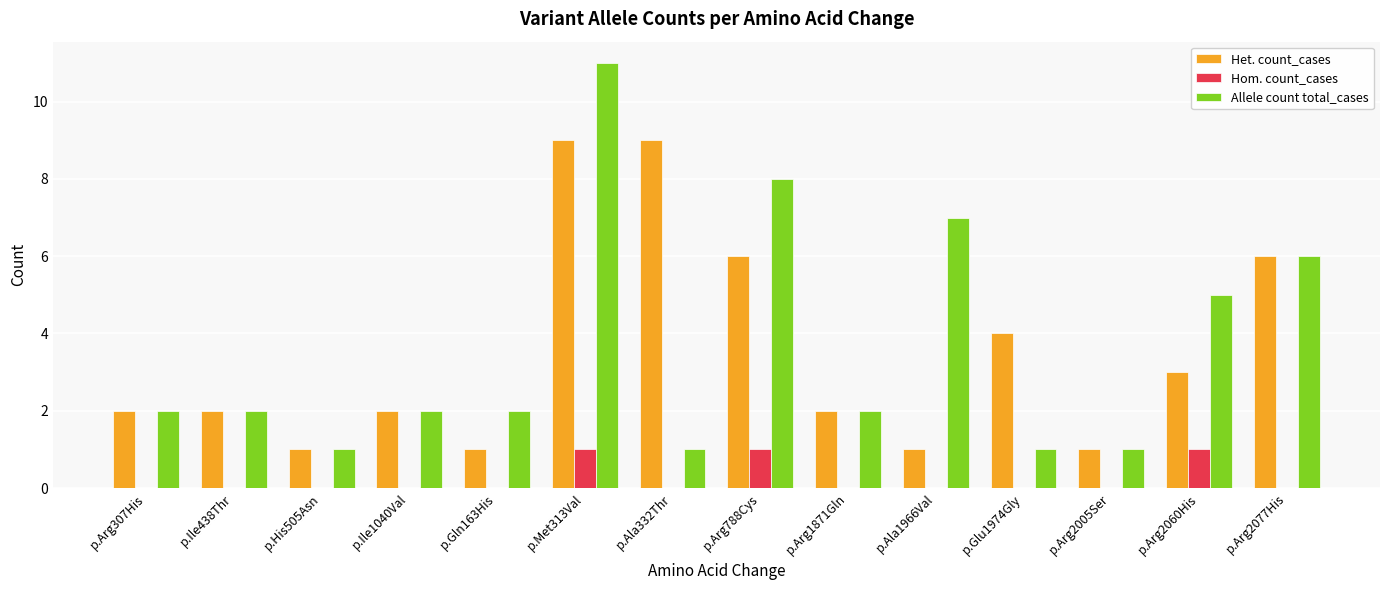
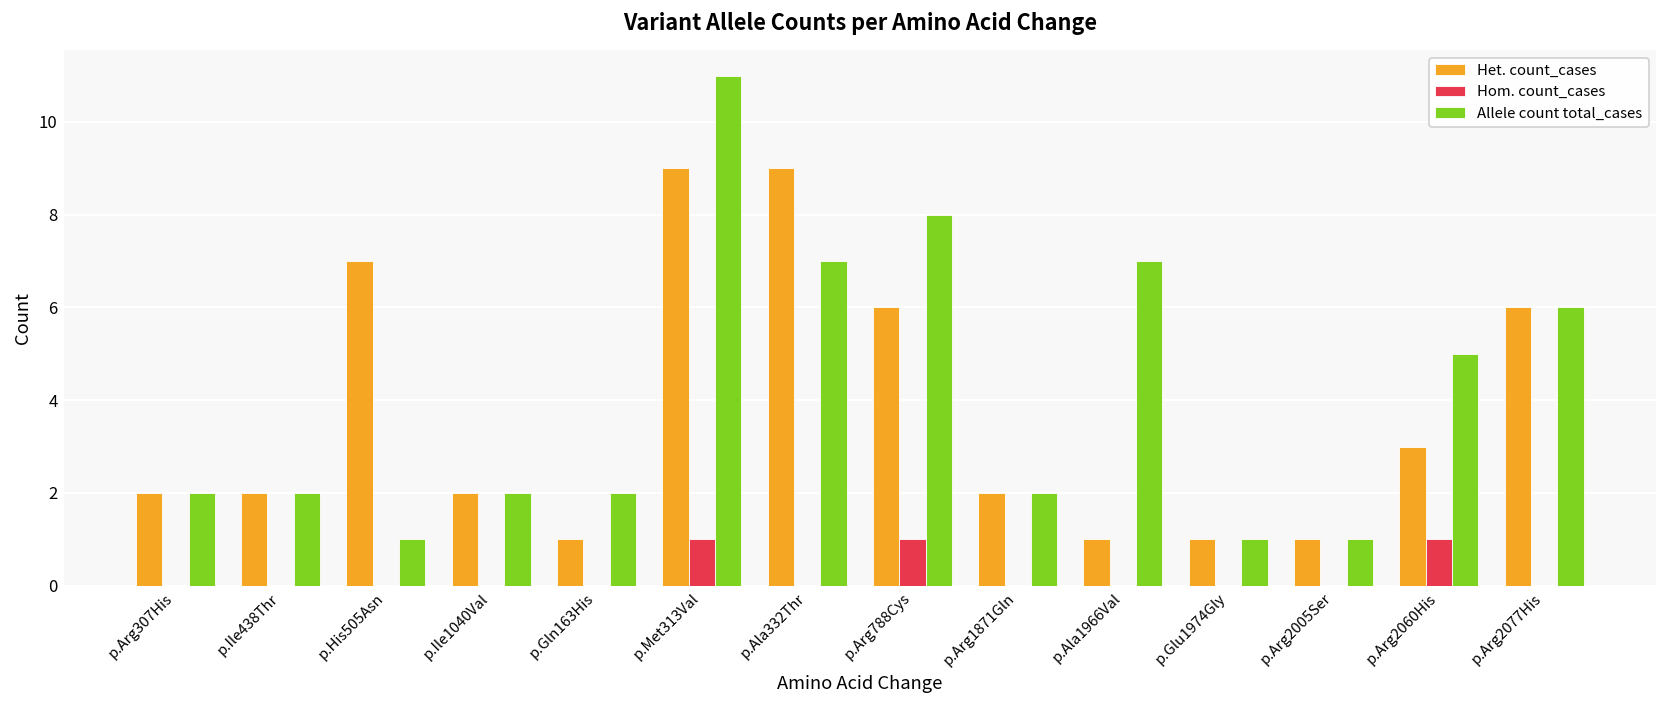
  {
    "Het. count_cases": {
      "p.Arg307His": 2,
      "p.Ile438Thr": 2,
-     "p.His505Asn": 1,
+     "p.His505Asn": 7,
      "p.Ile1040Val": 2,
      "p.Gln163His": 1,
      "p.Met313Val": 9,
      "p.Ala332Thr": 9,
      "p.Arg788Cys": 6,
      "p.Arg1871Gln": 2,
      "p.Ala1966Val": 1,
-     "p.Glu1974Gly": 4,
+     "p.Glu1974Gly": 1,
      "p.Arg2005Ser": 1,
      "p.Arg2060His": 3,
      "p.Arg2077His": 6
    },
    "Hom. count_cases": {
      "p.Arg307His": 0,
      "p.Ile438Thr": 0,
      "p.His505Asn": 0,
      "p.Ile1040Val": 0,
      "p.Gln163His": 0,
      "p.Met313Val": 1,
      "p.Ala332Thr": 0,
      "p.Arg788Cys": 1,
      "p.Arg1871Gln": 0,
      "p.Ala1966Val": 0,
      "p.Glu1974Gly": 0,
      "p.Arg2005Ser": 0,
      "p.Arg2060His": 1,
      "p.Arg2077His": 0
    },
    "Allele count total_cases": {
      "p.Arg307His": 2,
      "p.Ile438Thr": 2,
      "p.His505Asn": 1,
      "p.Ile1040Val": 2,
      "p.Gln163His": 2,
      "p.Met313Val": 11,
-     "p.Ala332Thr": 1,
+     "p.Ala332Thr": 7,
      "p.Arg788Cys": 8,
      "p.Arg1871Gln": 2,
      "p.Ala1966Val": 7,
      "p.Glu1974Gly": 1,
      "p.Arg2005Ser": 1,
      "p.Arg2060His": 5,
      "p.Arg2077His": 6
    }
  }
